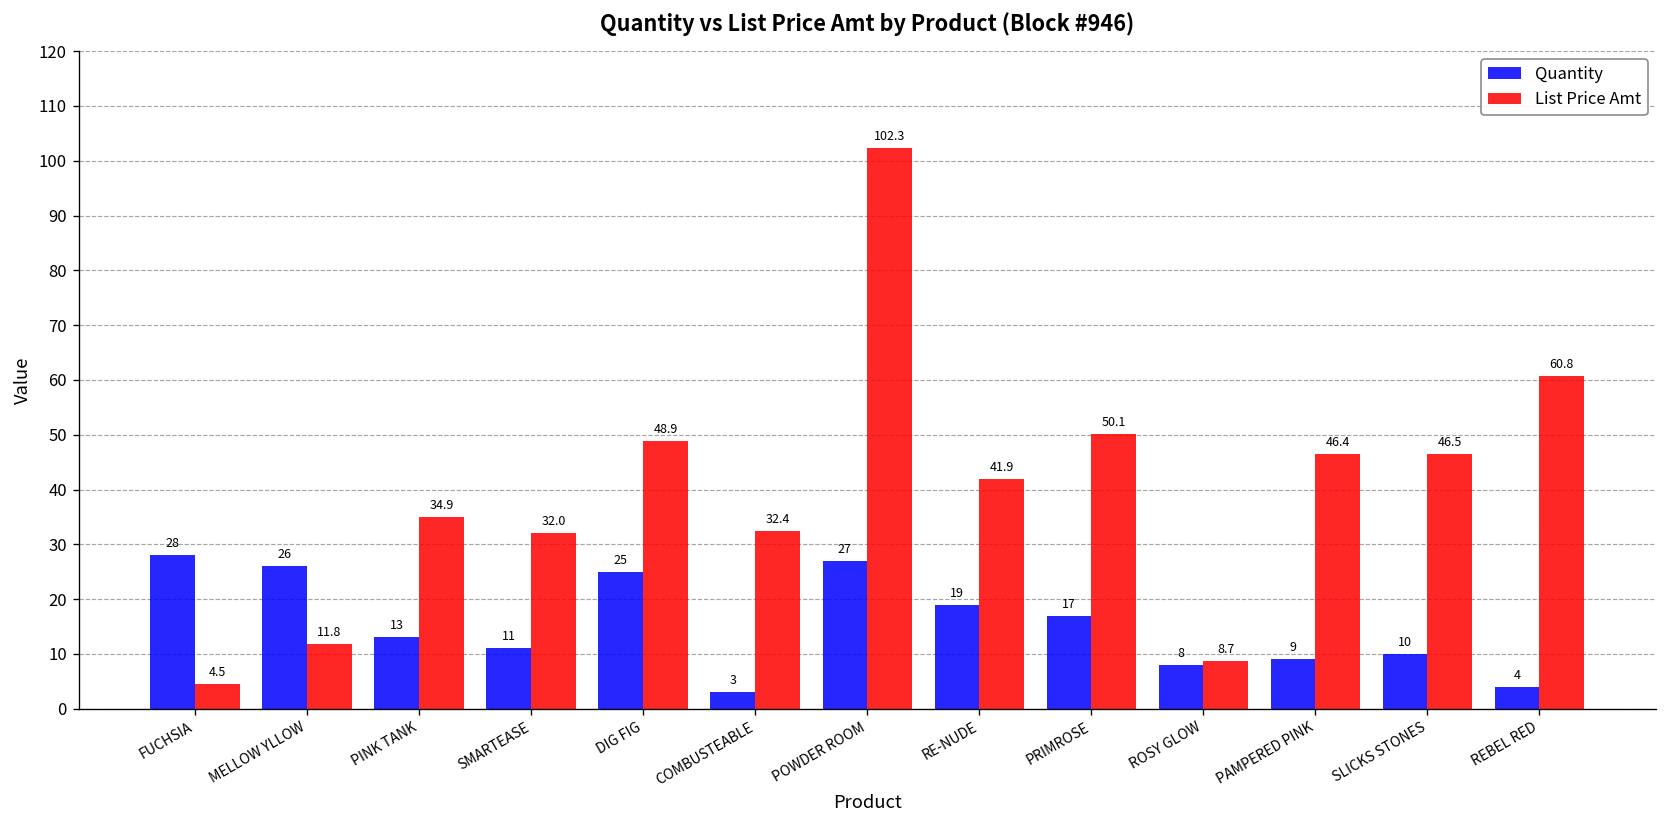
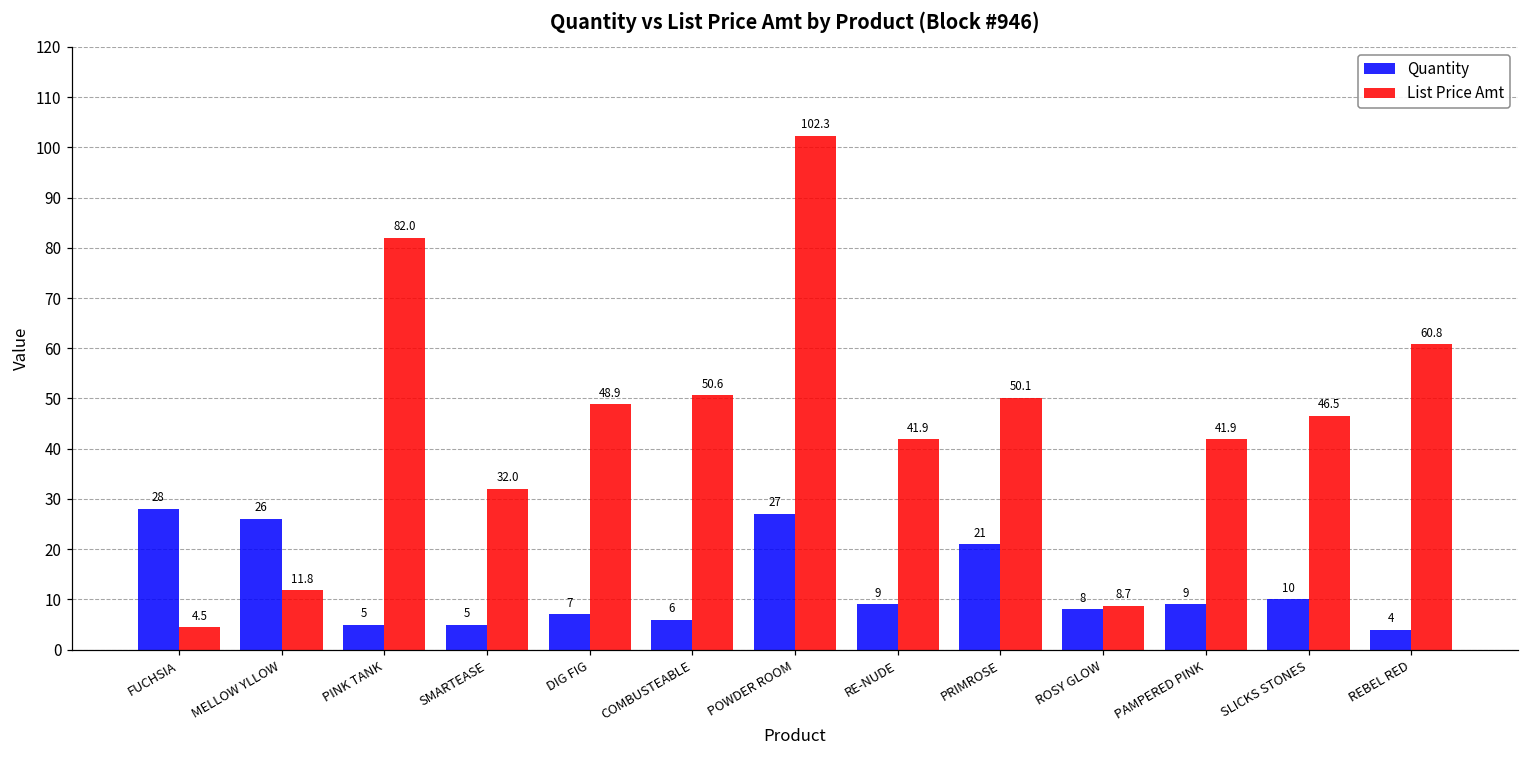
  {
    "Quantity": {
      "FUCHSIA": 28,
      "MELLOW YLLOW": 26,
-     "PINK TANK": 13,
-     "SMARTEASE": 11,
-     "DIG FIG": 25,
-     "COMBUSTEABLE": 3,
+     "PINK TANK": 5,
+     "SMARTEASE": 5,
+     "DIG FIG": 7,
+     "COMBUSTEABLE": 6,
      "POWDER ROOM": 27,
-     "RE-NUDE": 19,
-     "PRIMROSE": 17,
+     "RE-NUDE": 9,
+     "PRIMROSE": 21,
      "ROSY GLOW": 8,
      "PAMPERED PINK": 9,
      "SLICKS STONES": 10,
      "REBEL RED": 4
    },
    "List Price Amt": {
      "FUCHSIA": 4.5,
      "MELLOW YLLOW": 11.8,
-     "PINK TANK": 34.9,
+     "PINK TANK": 82.0,
      "SMARTEASE": 32.0,
      "DIG FIG": 48.9,
-     "COMBUSTEABLE": 32.4,
+     "COMBUSTEABLE": 50.6,
      "POWDER ROOM": 102.3,
      "RE-NUDE": 41.9,
      "PRIMROSE": 50.1,
      "ROSY GLOW": 8.7,
-     "PAMPERED PINK": 46.4,
+     "PAMPERED PINK": 41.9,
      "SLICKS STONES": 46.5,
      "REBEL RED": 60.8
    }
  }
